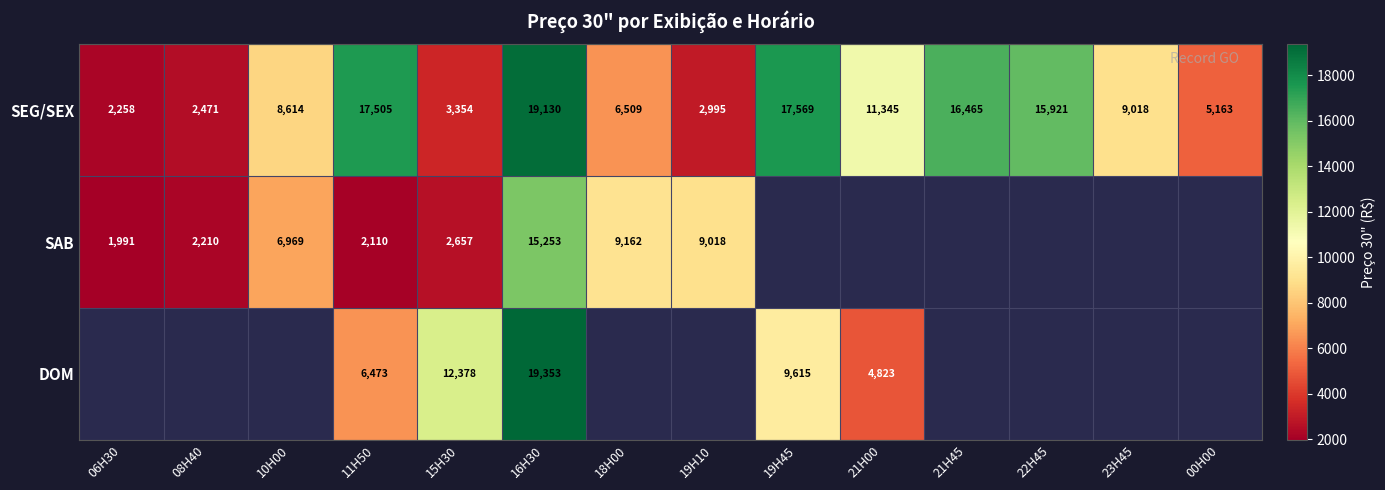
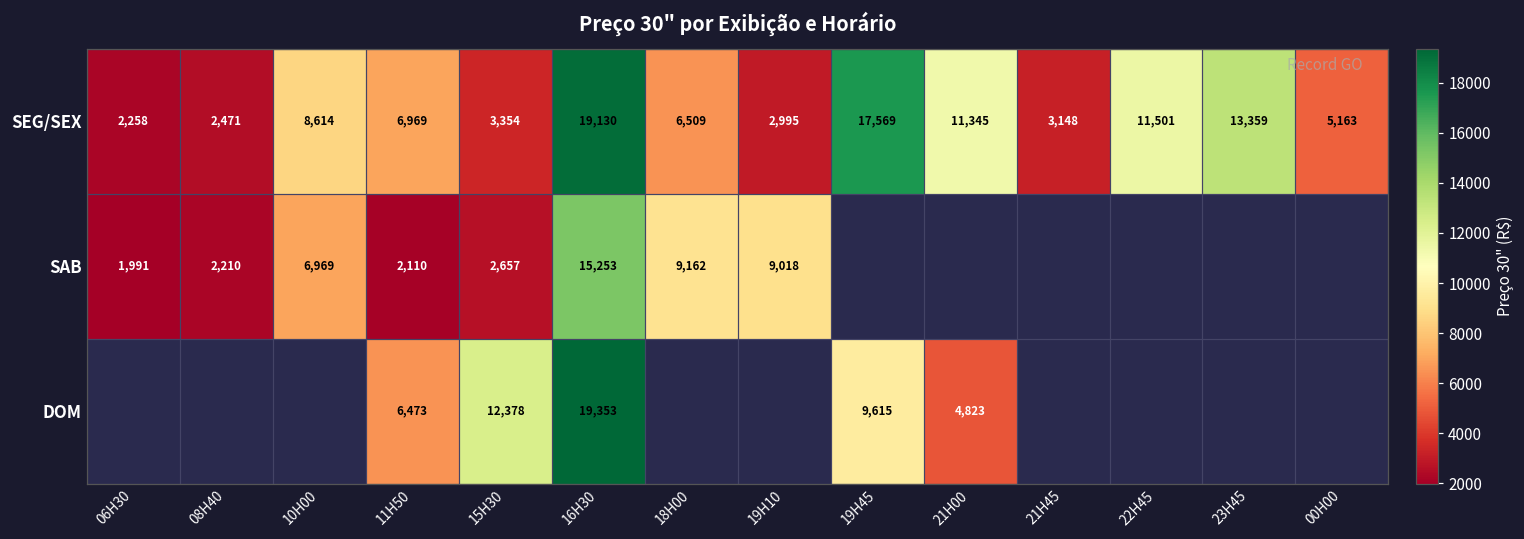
  {
    "SEG/SEX": {
      "06H30": "2,258",
      "08H40": "2,471",
      "10H00": "8,614",
-     "11H50": "17,505",
+     "11H50": "6,969",
      "15H30": "3,354",
      "16H30": "19,130",
      "18H00": "6,509",
      "19H10": "2,995",
      "19H45": "17,569",
      "21H00": "11,345",
-     "21H45": "16,465",
-     "22H45": "15,921",
-     "23H45": "9,018"
+     "21H45": "3,148",
+     "22H45": "11,501",
+     "23H45": "13,359"
    },
    "SAB": {
      "06H30": "1,991",
      "08H40": "2,210",
      "10H00": "6,969",
      "11H50": "2,110",
      "15H30": "2,657",
      "16H30": "15,253",
      "18H00": "9,162",
      "19H10": "9,018"
    },
    "DOM": {
      "11H50": "6,473",
      "15H30": "12,378",
      "16H30": "19,353",
      "19H45": "9,615",
      "21H00": "4,823"
    }
  }
